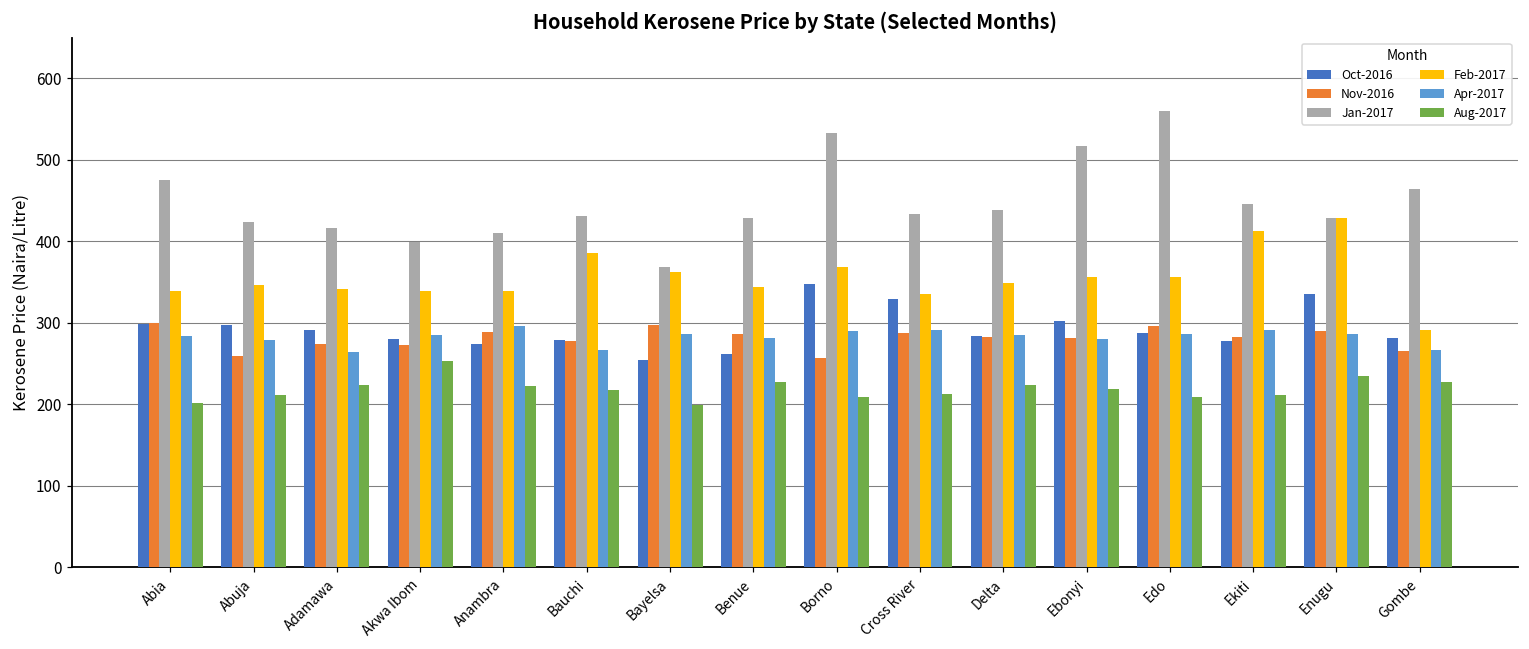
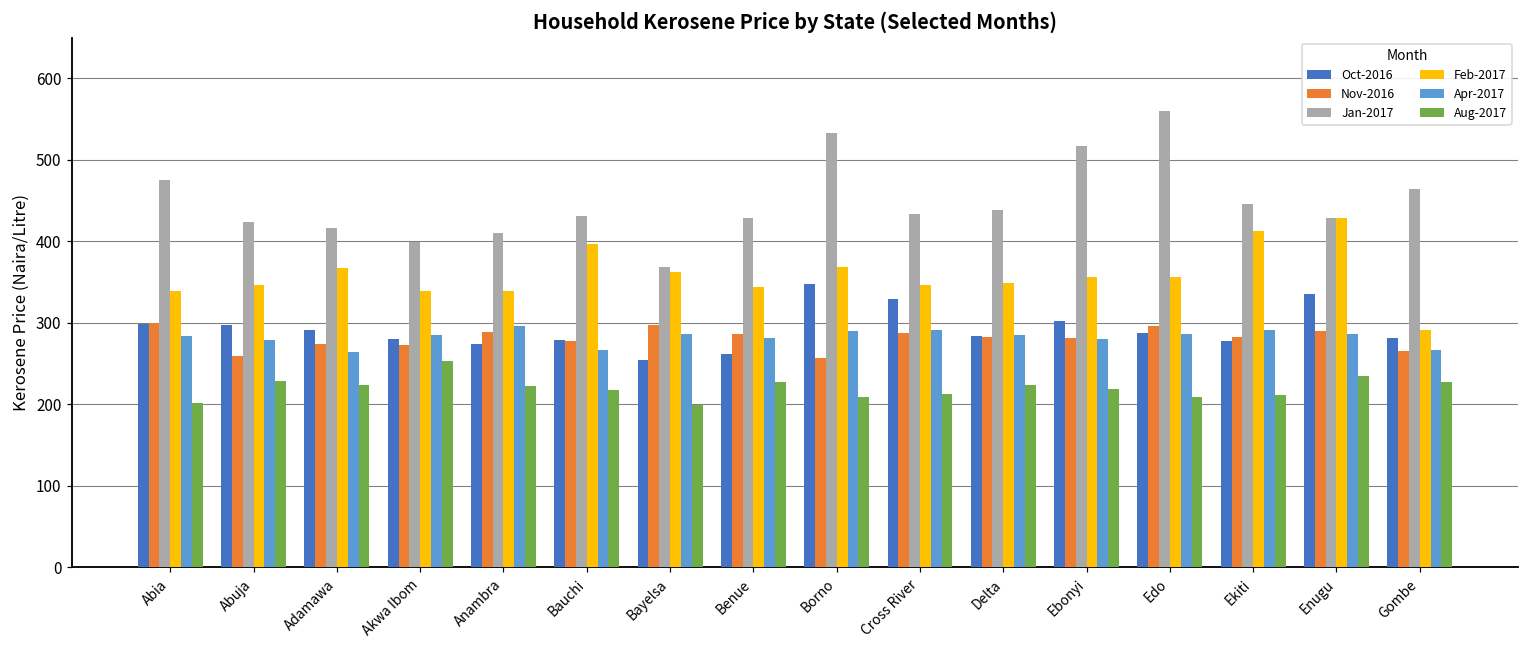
  {
    "Nov-2016": {
      "Abia": 300,
      "Abuja": 260,
      "Adamawa": 270,
      "Akwa Ibom": 270,
      "Anambra": 290,
      "Bauchi": 280,
      "Bayelsa": 300,
      "Benue": 290,
      "Borno": 260,
      "Cross River": 290,
      "Delta": 280,
      "Ebonyi": 280,
      "Edo": 300,
      "Ekiti": 280,
      "Enugu": 290,
      "Gombe": 270
    },
    "Jan-2017": {
      "Abia": 480,
      "Abuja": 420,
      "Adamawa": 420,
      "Akwa Ibom": 400,
      "Anambra": 410,
      "Bauchi": 430,
      "Bayelsa": 370,
      "Benue": 430,
      "Borno": 530,
      "Cross River": 430,
      "Delta": 440,
      "Ebonyi": 520,
      "Edo": 560,
      "Ekiti": 450,
      "Enugu": 430,
      "Gombe": 460
    },
    "Feb-2017": {
      "Abia": 340,
      "Abuja": 350,
-     "Adamawa": 340,
+     "Adamawa": 370,
      "Akwa Ibom": 340,
      "Anambra": 340,
-     "Bauchi": 390,
+     "Bauchi": 400,
      "Bayelsa": 360,
      "Benue": 340,
      "Borno": 370,
-     "Cross River": 340,
+     "Cross River": 350,
      "Delta": 350,
      "Ebonyi": 360,
      "Edo": 360,
      "Ekiti": 410,
      "Enugu": 430,
      "Gombe": 290
    },
    "Aug-2017": {
      "Abia": 200,
-     "Abuja": 210,
+     "Abuja": 230,
      "Adamawa": 220,
      "Akwa Ibom": 250,
      "Anambra": 220,
      "Bauchi": 220,
      "Bayelsa": 200,
      "Benue": 230,
      "Borno": 210,
      "Cross River": 210,
      "Delta": 220,
      "Ebonyi": 220,
      "Edo": 210,
      "Ekiti": 210,
      "Enugu": 230,
      "Gombe": 230
    }
  }
